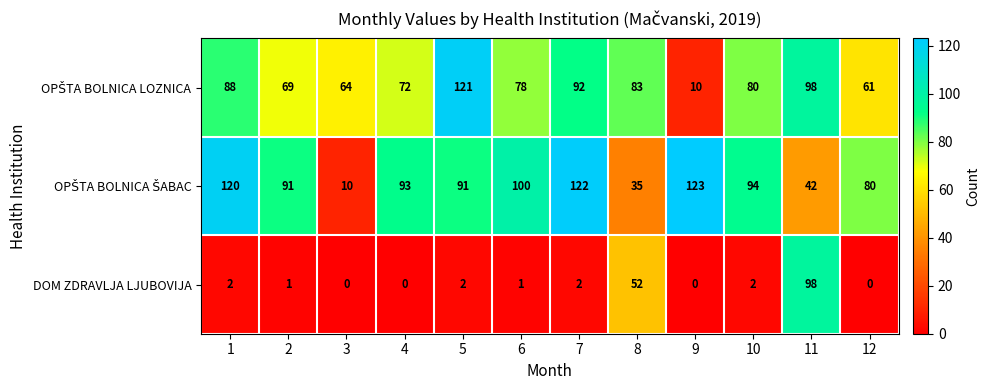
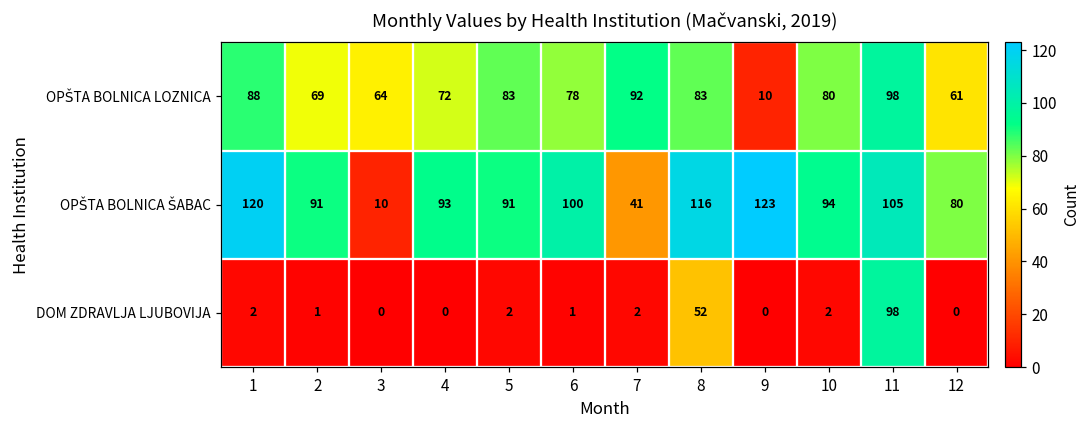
  {
    "OPŠTA BOLNICA LOZNICA": {
      "1": 88,
      "2": 69,
      "3": 64,
      "4": 72,
-     "5": 121,
+     "5": 83,
      "6": 78,
      "7": 92,
      "8": 83,
      "9": 10,
      "10": 80,
      "11": 98,
      "12": 61
    },
    "OPŠTA BOLNICA ŠABAC": {
      "1": 120,
      "2": 91,
      "3": 10,
      "4": 93,
      "5": 91,
      "6": 100,
-     "7": 122,
-     "8": 35,
+     "7": 41,
+     "8": 116,
      "9": 123,
      "10": 94,
-     "11": 42,
+     "11": 105,
      "12": 80
    },
    "DOM ZDRAVLJA LJUBOVIJA": {
      "1": 2,
      "2": 1,
      "3": 0,
      "4": 0,
      "5": 2,
      "6": 1,
      "7": 2,
      "8": 52,
      "9": 0,
      "10": 2,
      "11": 98,
      "12": 0
    }
  }
